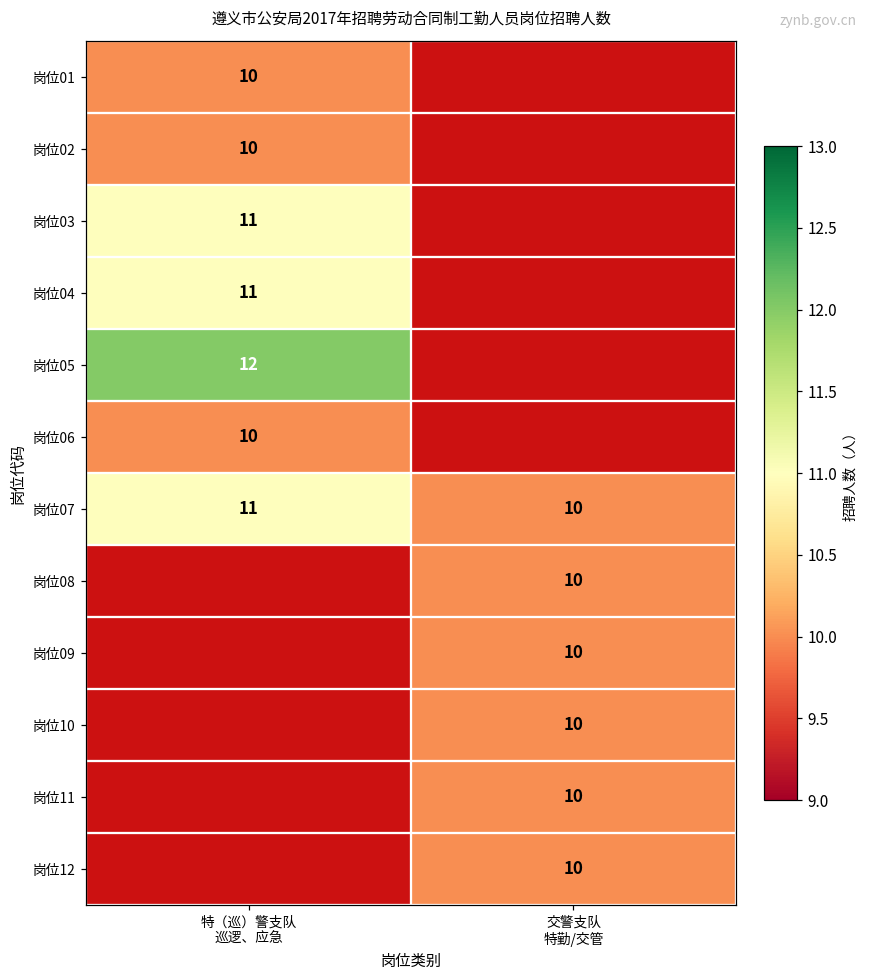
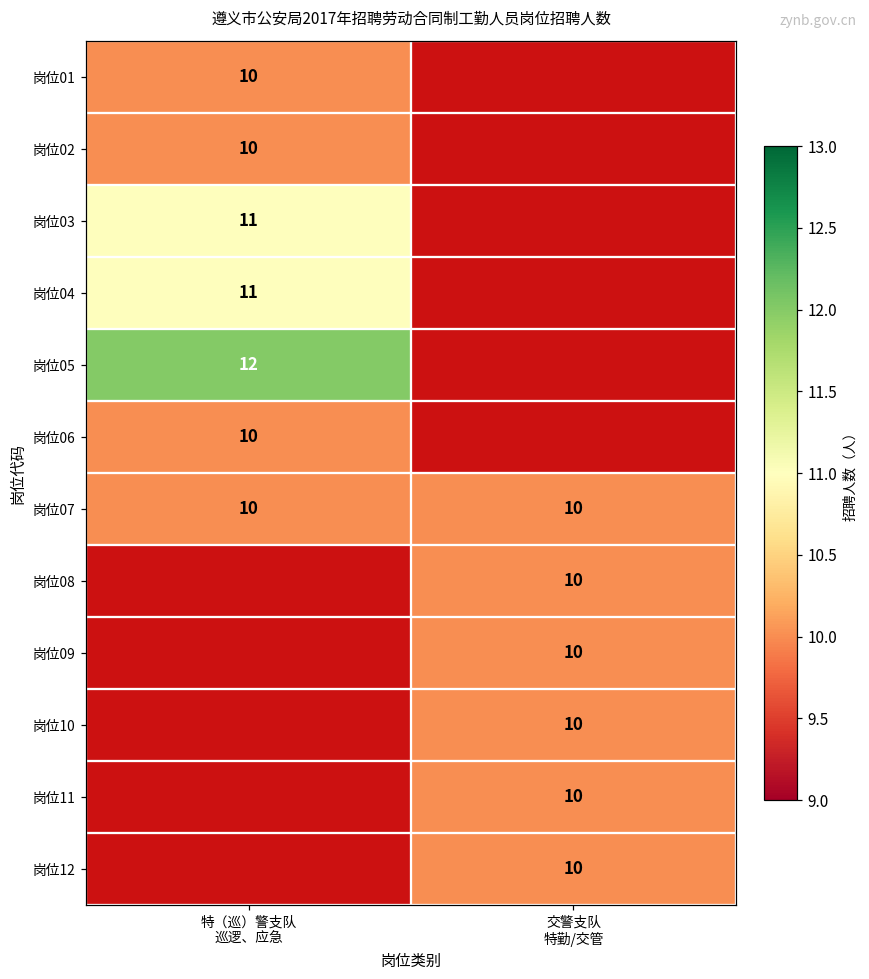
  {
    "岗位01": {
      "特（巡）警支队 巡逻、应急": 10
    },
    "岗位02": {
      "特（巡）警支队 巡逻、应急": 10
    },
    "岗位03": {
      "特（巡）警支队 巡逻、应急": 11
    },
    "岗位04": {
      "特（巡）警支队 巡逻、应急": 11
    },
    "岗位05": {
      "特（巡）警支队 巡逻、应急": 12
    },
    "岗位06": {
      "特（巡）警支队 巡逻、应急": 10
    },
    "岗位07": {
-     "特（巡）警支队 巡逻、应急": 11,
+     "特（巡）警支队 巡逻、应急": 10,
      "交警支队 特勤/交管": 10
    },
    "岗位08": {
      "交警支队 特勤/交管": 10
    },
    "岗位09": {
      "交警支队 特勤/交管": 10
    },
    "岗位10": {
      "交警支队 特勤/交管": 10
    },
    "岗位11": {
      "交警支队 特勤/交管": 10
    },
    "岗位12": {
      "交警支队 特勤/交管": 10
    }
  }
